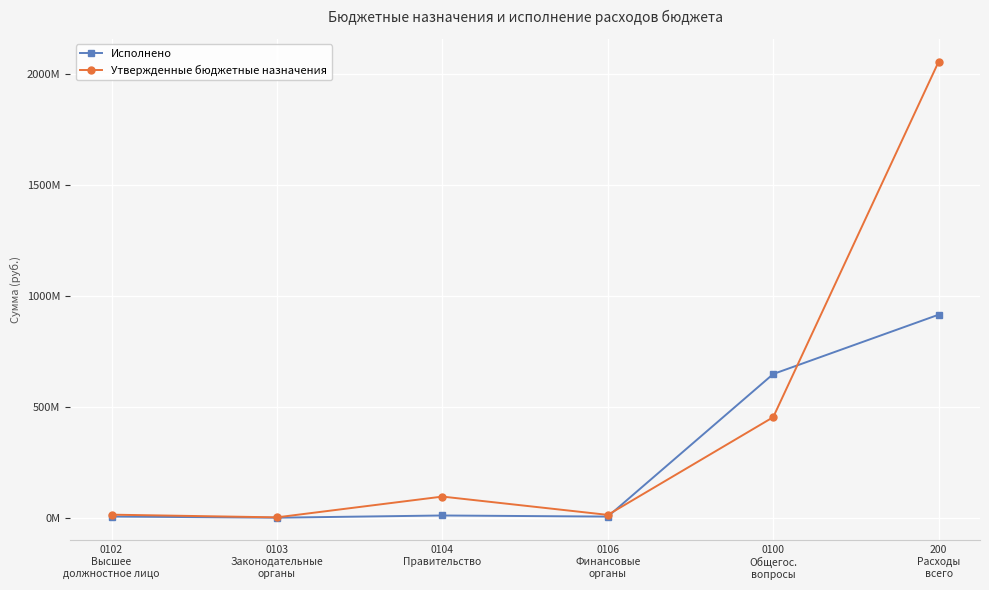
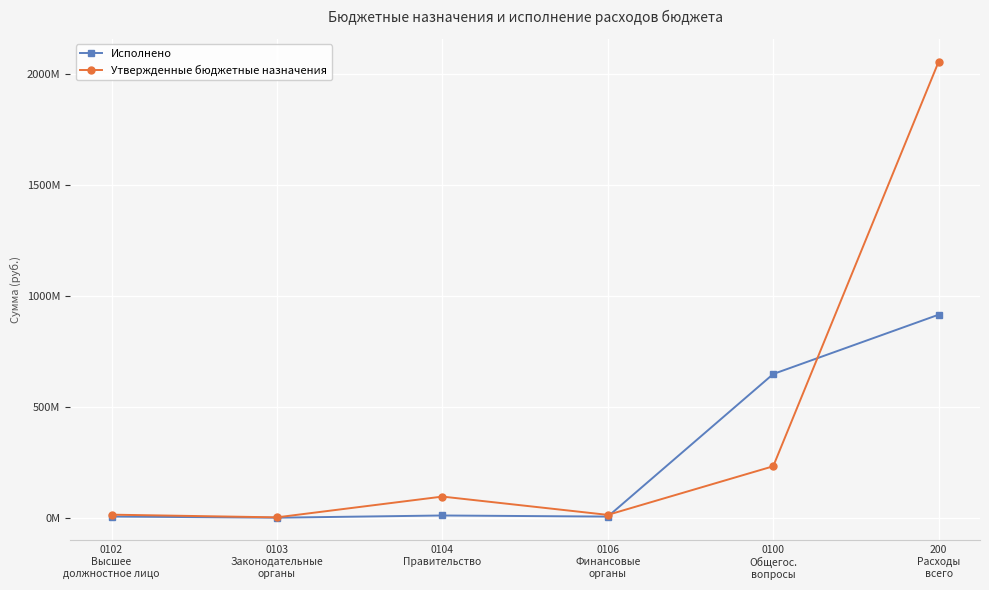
  {
    "Исполнено": {
      "0104 Правительство": 10000000,
      "0100 Общегос. вопросы": 650000000,
      "200 Расходы всего": 920000000
    },
    "Утвержденные бюджетные назначения": {
      "0104 Правительство": 100000000,
-     "0100 Общегос. вопросы": 450000000,
+     "0100 Общегос. вопросы": 230000000,
      "200 Расходы всего": 2060000000
    }
  }
